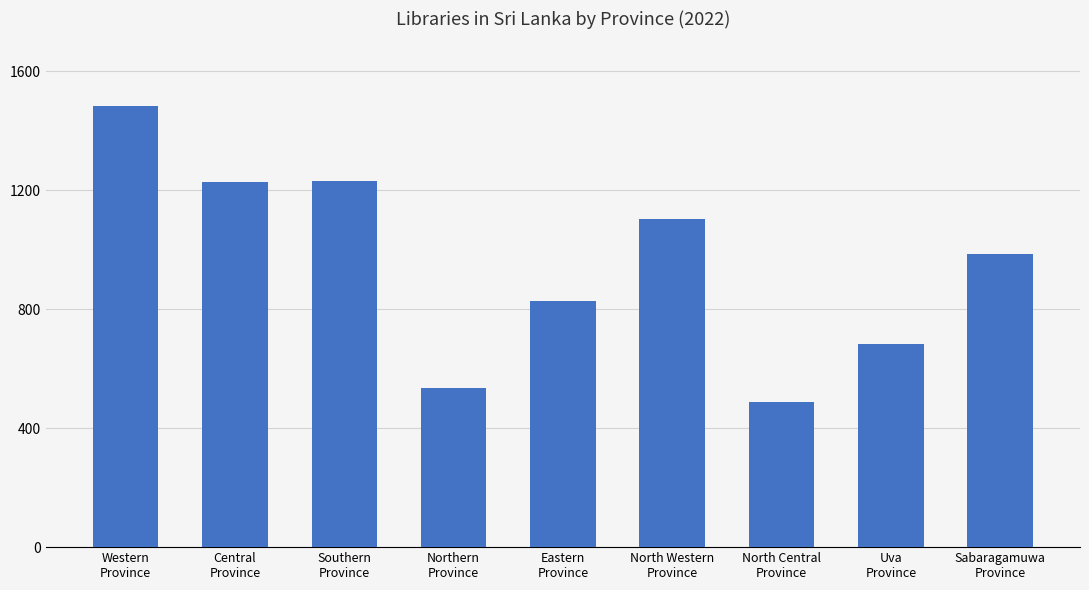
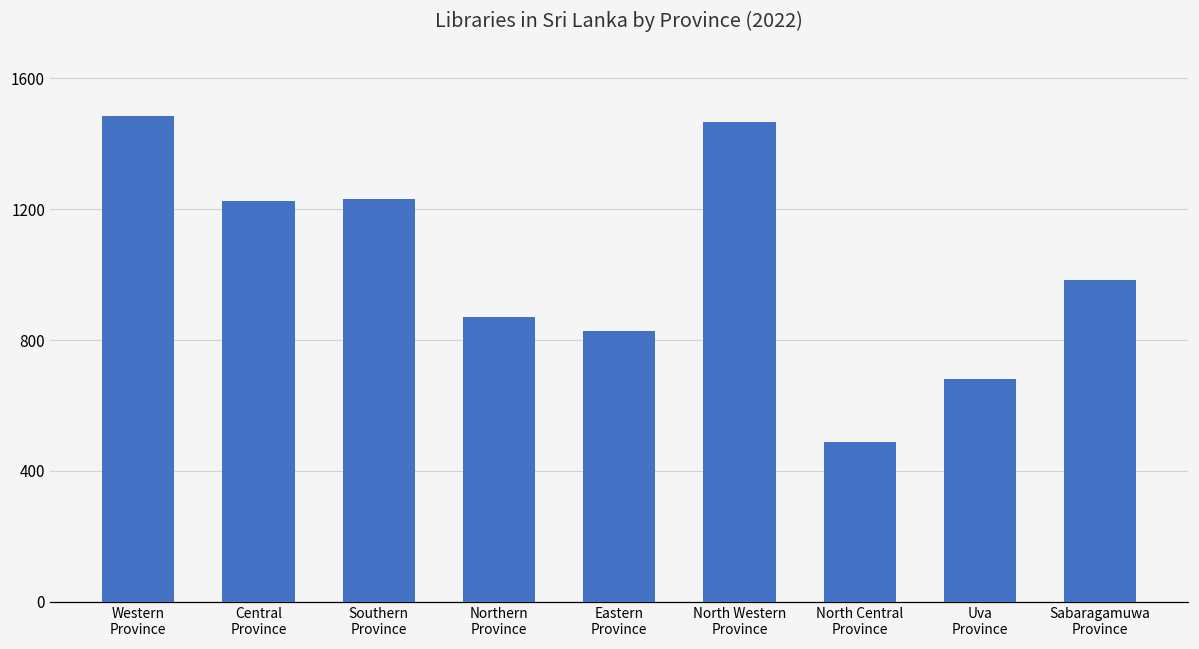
  {
    "Western Province": 1480,
    "Central Province": 1230,
    "Southern Province": 1230,
-   "Northern Province": 530,
+   "Northern Province": 870,
    "Eastern Province": 830,
-   "North Western Province": 1100,
+   "North Western Province": 1470,
    "North Central Province": 490,
    "Uva Province": 680,
    "Sabaragamuwa Province": 980
  }
